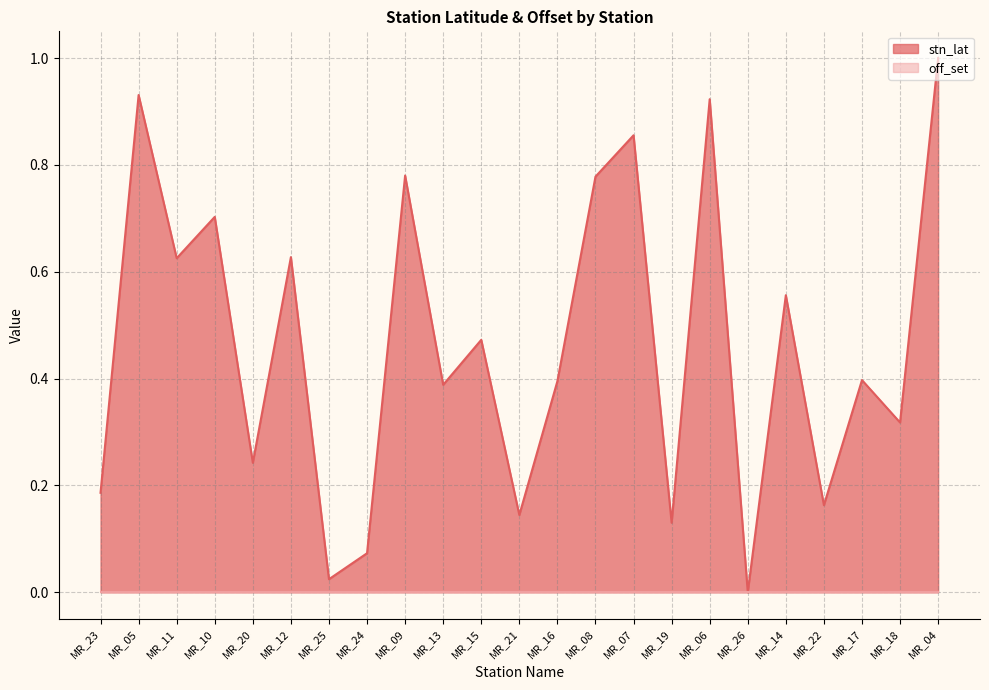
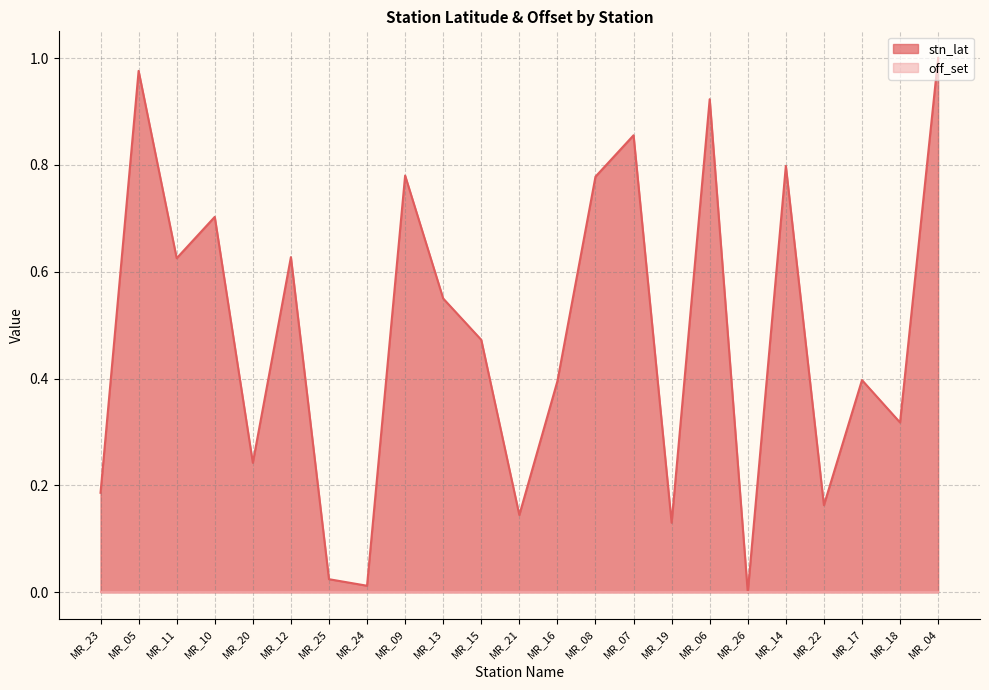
  {
    "stn_lat": {
      "MR_23": 0.19,
-     "MR_05": 0.93,
+     "MR_05": 0.98,
      "MR_11": 0.63,
      "MR_10": 0.70,
      "MR_20": 0.24,
      "MR_12": 0.63,
      "MR_25": 0.02,
-     "MR_24": 0.07,
+     "MR_24": 0.01,
      "MR_09": 0.78,
-     "MR_13": 0.39,
+     "MR_13": 0.55,
      "MR_15": 0.47,
      "MR_21": 0.14,
      "MR_16": 0.40,
      "MR_08": 0.78,
      "MR_07": 0.86,
      "MR_19": 0.13,
      "MR_06": 0.92,
-     "MR_14": 0.56,
+     "MR_14": 0.80,
      "MR_22": 0.16,
      "MR_17": 0.40,
      "MR_18": 0.32
    },
    "off_set": {
      "MR_23": 0.00,
      "MR_05": 0.00,
      "MR_11": 0.00,
      "MR_10": 0.00,
      "MR_20": 0.00,
      "MR_12": 0.00,
      "MR_25": 0.00,
      "MR_24": 0.00,
      "MR_09": 0.00,
      "MR_13": 0.00,
      "MR_15": 0.00,
      "MR_21": 0.00,
      "MR_16": 0.00,
      "MR_08": 0.00,
      "MR_07": 0.00,
      "MR_19": 0.00,
      "MR_06": 0.00,
      "MR_14": 0.00,
      "MR_22": 0.00,
      "MR_17": 0.00,
      "MR_18": 0.00,
      "MR_04": 0.00
    }
  }
